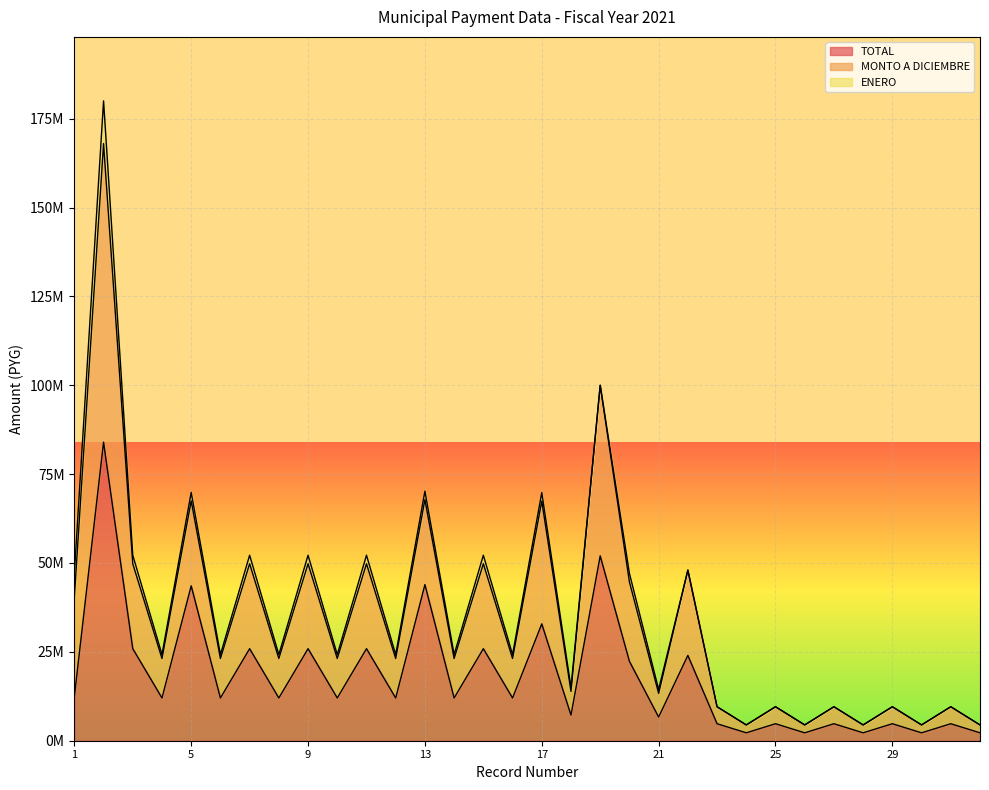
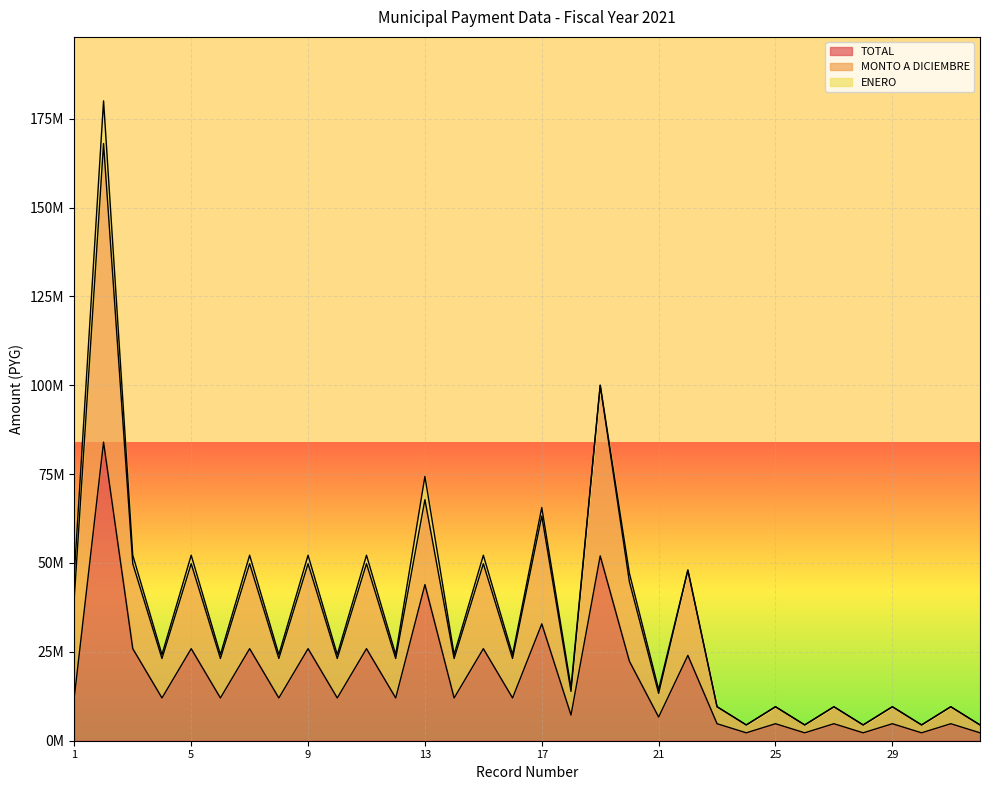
  {
    "TOTAL": {
      "1": 12000000,
-     "5": 44000000,
+     "5": 26000000,
      "9": 26000000,
      "13": 44000000,
      "17": 33000000,
      "21": 7000000,
      "25": 5000000,
      "29": 5000000
    },
    "MONTO A DICIEMBRE": {
      "1": 28000000,
      "5": 24000000,
      "9": 24000000,
      "13": 24000000,
-     "17": 35000000,
+     "17": 30000000,
      "21": 7000000
    },
    "ENERO": {
      "1": 7000000,
      "5": 2000000,
      "9": 2000000,
-     "13": 2000000,
+     "13": 7000000,
      "17": 2000000,
      "21": 1000000
    }
  }
